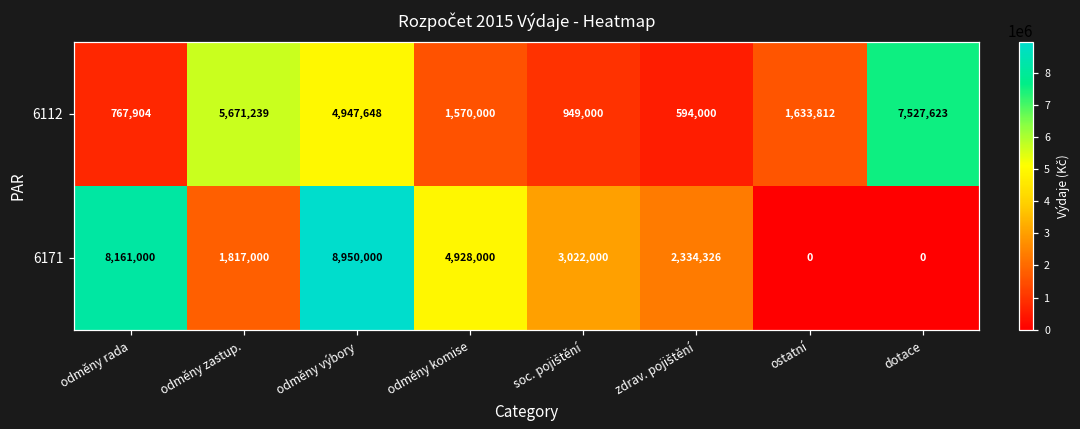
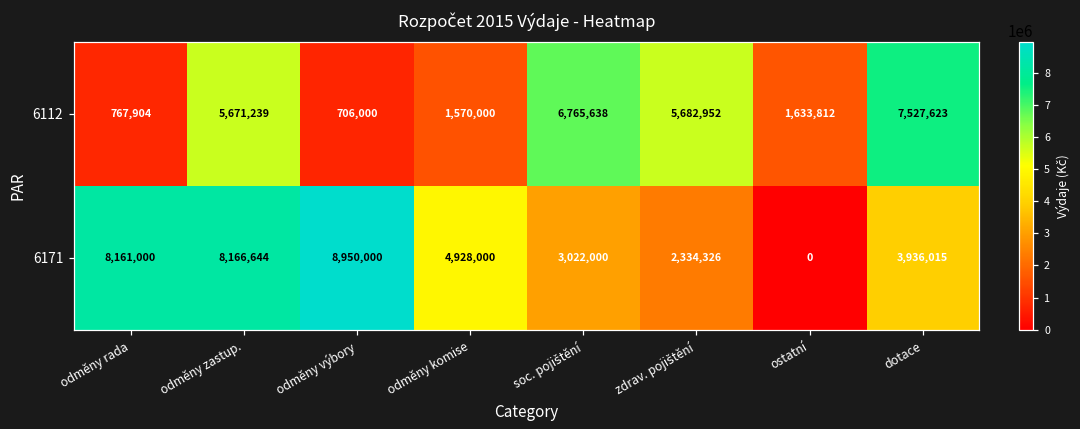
  {
    "6112": {
      "odměny rada": "767,904",
      "odměny zastup.": "5,671,239",
-     "odměny výbory": "4,947,648",
+     "odměny výbory": "706,000",
      "odměny komise": "1,570,000",
-     "soc. pojištění": "949,000",
-     "zdrav. pojištění": "594,000",
+     "soc. pojištění": "6,765,638",
+     "zdrav. pojištění": "5,682,952",
      "ostatní": "1,633,812",
      "dotace": "7,527,623"
    },
    "6171": {
      "odměny rada": "8,161,000",
-     "odměny zastup.": "1,817,000",
+     "odměny zastup.": "8,166,644",
      "odměny výbory": "8,950,000",
      "odměny komise": "4,928,000",
      "soc. pojištění": "3,022,000",
      "zdrav. pojištění": "2,334,326",
      "ostatní": "0",
-     "dotace": "0"
+     "dotace": "3,936,015"
    }
  }
